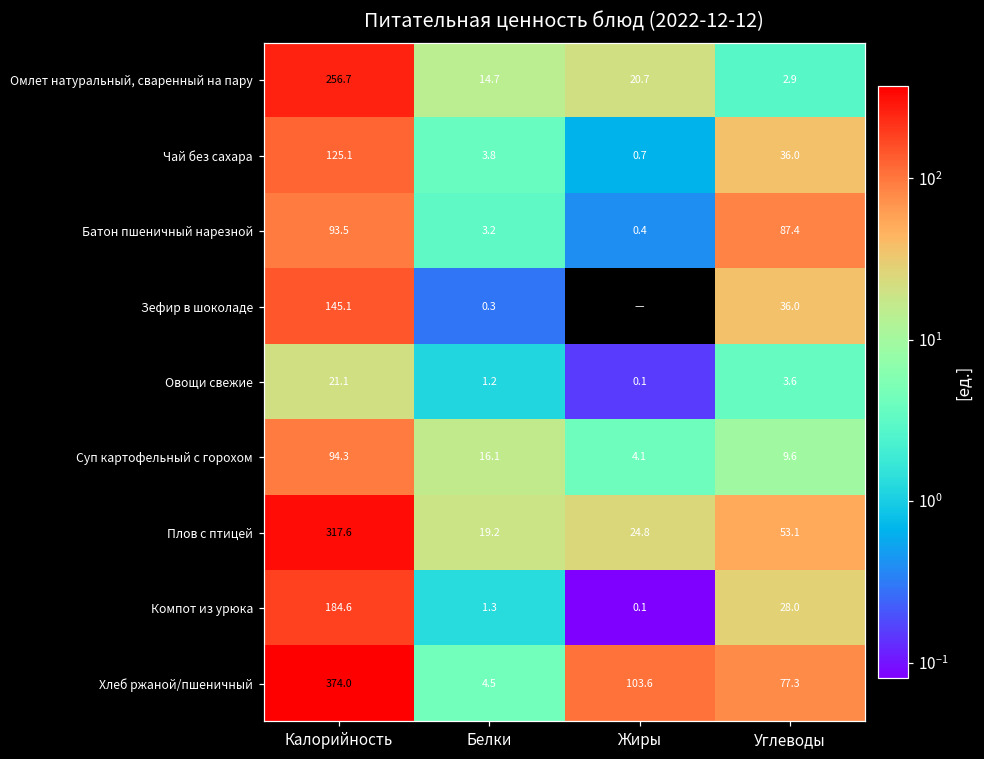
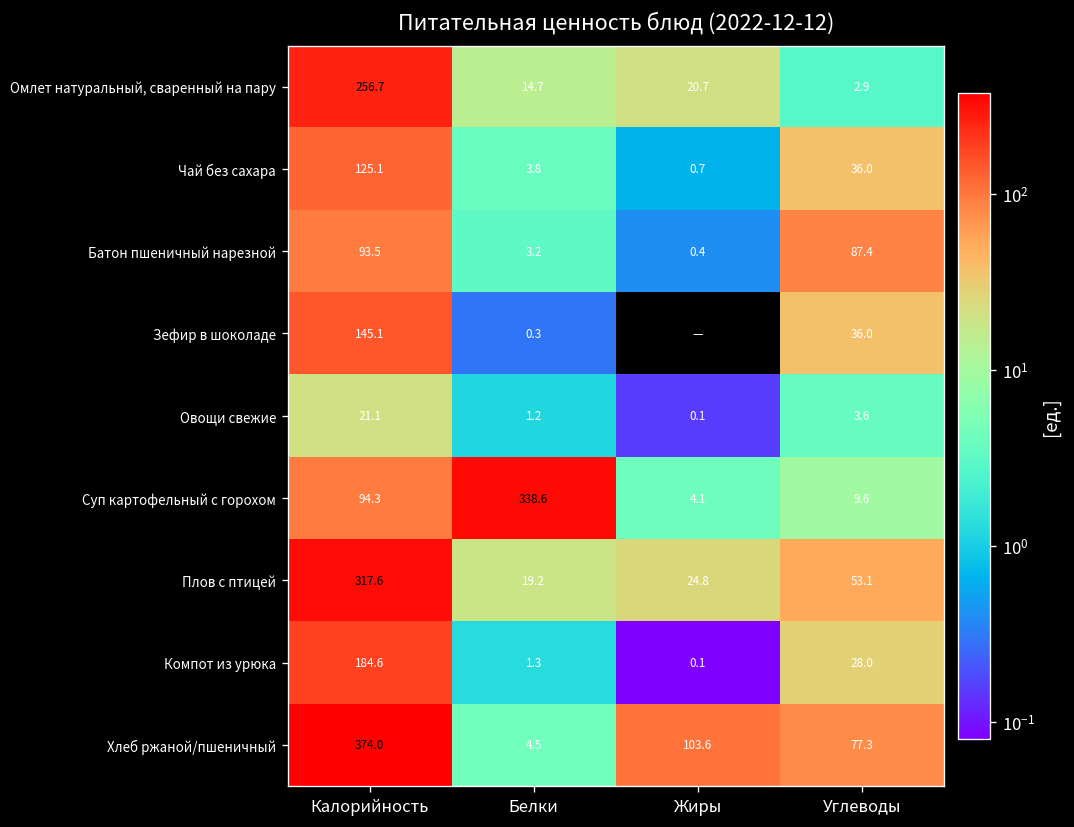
  {
    "Омлет натуральный, сваренный на пару": {
      "Калорийность": 256.7,
      "Белки": 14.7,
      "Жиры": 20.7,
      "Углеводы": 2.9
    },
    "Чай без сахара": {
      "Калорийность": 125.1,
      "Белки": 3.8,
      "Жиры": 0.7,
      "Углеводы": 36.0
    },
    "Батон пшеничный нарезной": {
      "Калорийность": 93.5,
      "Белки": 3.2,
      "Жиры": 0.4,
      "Углеводы": 87.4
    },
    "Зефир в шоколаде": {
      "Калорийность": 145.1,
      "Белки": 0.3,
      "Углеводы": 36.0
    },
    "Овощи свежие": {
      "Калорийность": 21.1,
      "Белки": 1.2,
      "Жиры": 0.1,
      "Углеводы": 3.6
    },
    "Суп картофельный с горохом": {
      "Калорийность": 94.3,
-     "Белки": 16.1,
+     "Белки": 338.6,
      "Жиры": 4.1,
      "Углеводы": 9.6
    },
    "Плов с птицей": {
      "Калорийность": 317.6,
      "Белки": 19.2,
      "Жиры": 24.8,
      "Углеводы": 53.1
    },
    "Компот из урюка": {
      "Калорийность": 184.6,
      "Белки": 1.3,
      "Жиры": 0.1,
      "Углеводы": 28.0
    },
    "Хлеб ржаной/пшеничный": {
      "Калорийность": 374.0,
      "Белки": 4.5,
      "Жиры": 103.6,
      "Углеводы": 77.3
    }
  }
